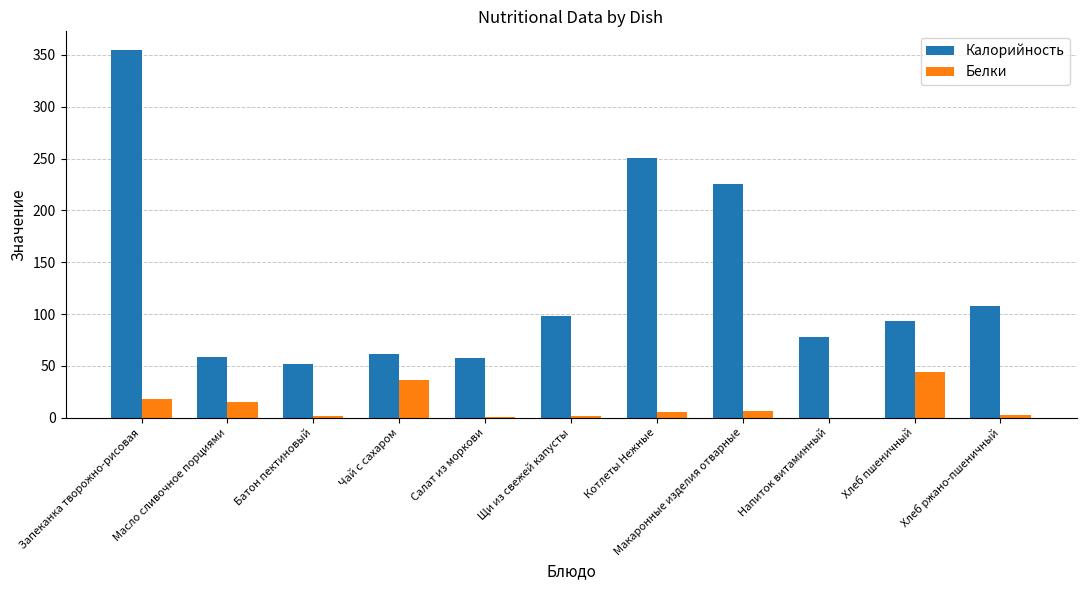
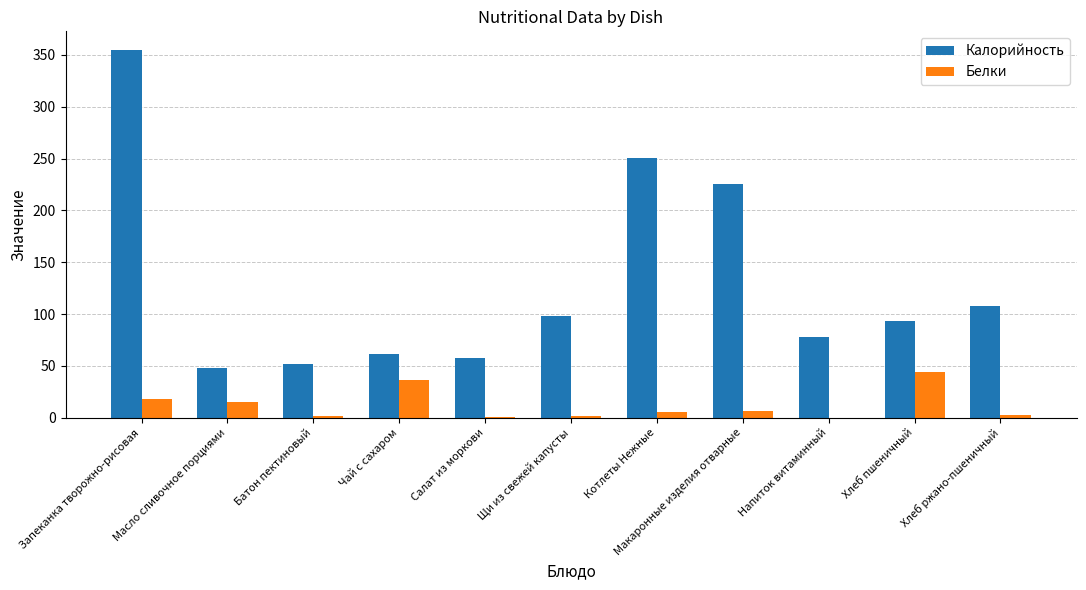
  {
    "Калорийность": {
      "Запеканка творожно-рисовая": 355,
-     "Масло сливочное порциями": 58,
+     "Масло сливочное порциями": 48,
      "Батон пектиновый": 52,
      "Чай с сахаром": 61,
      "Салат из моркови": 57,
      "Щи из свежей капусты": 98,
      "Котлеты Нежные": 251,
      "Макаронные изделия отварные": 225,
      "Напиток витаминный": 78,
      "Хлеб пшеничный": 94,
      "Хлеб ржано-пшеничный": 108
    },
    "Белки": {
      "Запеканка творожно-рисовая": 18,
      "Масло сливочное порциями": 15,
      "Чай с сахаром": 36,
      "Котлеты Нежные": 6,
      "Макаронные изделия отварные": 6,
      "Хлеб пшеничный": 44
    }
  }
